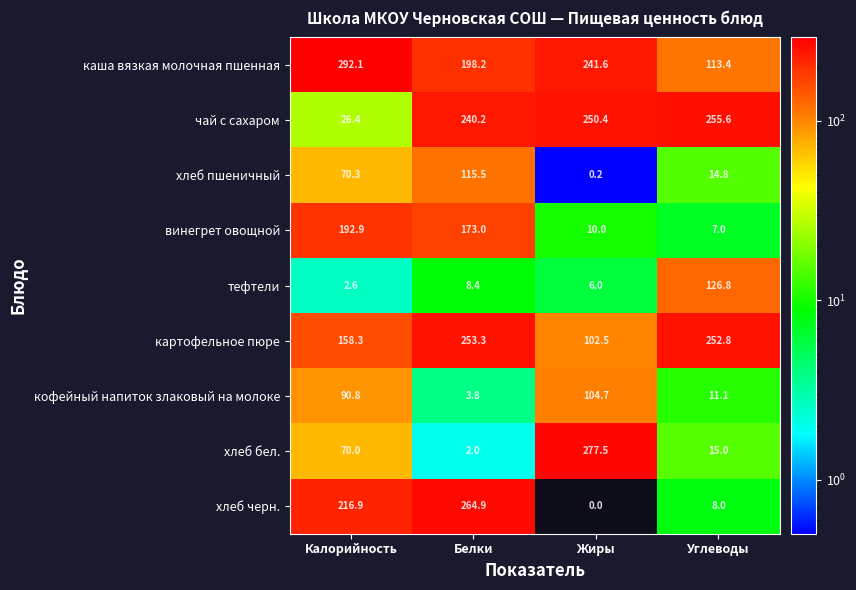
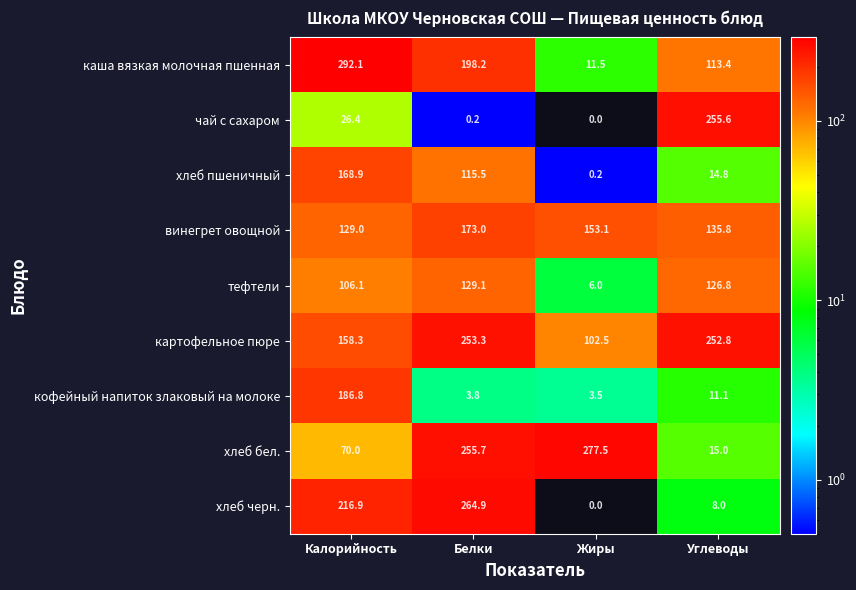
  {
    "каша вязкая молочная пшенная": {
      "Калорийность": 292.1,
      "Белки": 198.2,
-     "Жиры": 241.6,
+     "Жиры": 11.5,
      "Углеводы": 113.4
    },
    "чай с сахаром": {
      "Калорийность": 26.4,
-     "Белки": 240.2,
-     "Жиры": 250.4,
+     "Белки": 0.2,
+     "Жиры": 0.0,
      "Углеводы": 255.6
    },
    "хлеб пшеничный": {
-     "Калорийность": 70.3,
+     "Калорийность": 168.9,
      "Белки": 115.5,
      "Жиры": 0.2,
      "Углеводы": 14.8
    },
    "винегрет овощной": {
-     "Калорийность": 192.9,
+     "Калорийность": 129.0,
      "Белки": 173.0,
-     "Жиры": 10.0,
-     "Углеводы": 7.0
+     "Жиры": 153.1,
+     "Углеводы": 135.8
    },
    "тефтели": {
-     "Калорийность": 2.6,
-     "Белки": 8.4,
+     "Калорийность": 106.1,
+     "Белки": 129.1,
      "Жиры": 6.0,
      "Углеводы": 126.8
    },
    "картофельное пюре": {
      "Калорийность": 158.3,
      "Белки": 253.3,
      "Жиры": 102.5,
      "Углеводы": 252.8
    },
    "кофейный напиток злаковый на молоке": {
-     "Калорийность": 90.8,
+     "Калорийность": 186.8,
      "Белки": 3.8,
-     "Жиры": 104.7,
+     "Жиры": 3.5,
      "Углеводы": 11.1
    },
    "хлеб бел.": {
      "Калорийность": 70.0,
-     "Белки": 2.0,
+     "Белки": 255.7,
      "Жиры": 277.5,
      "Углеводы": 15.0
    },
    "хлеб черн.": {
      "Калорийность": 216.9,
      "Белки": 264.9,
      "Жиры": 0.0,
      "Углеводы": 8.0
    }
  }
